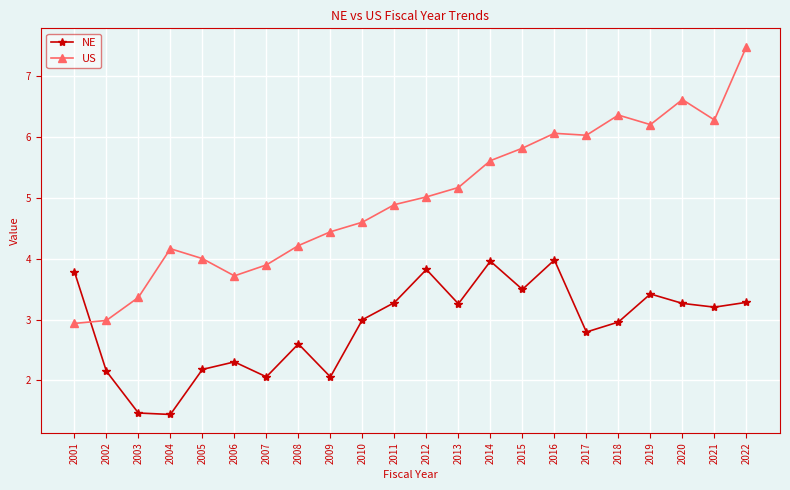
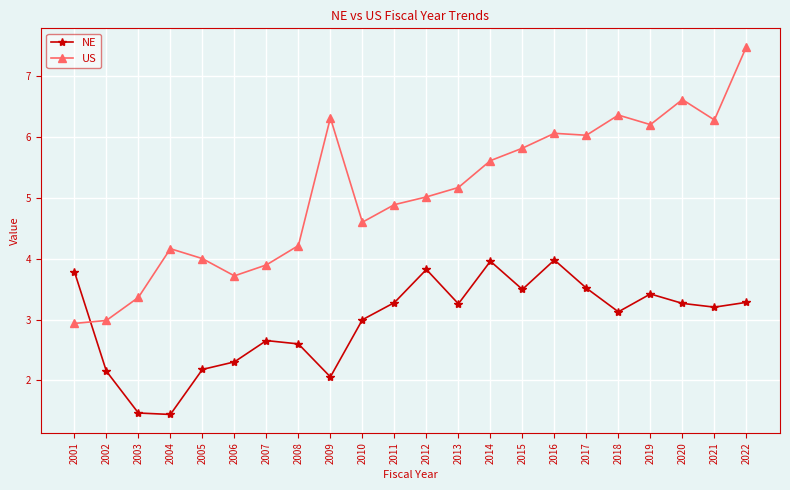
  {
    "NE": {
      "2001": 3.8,
      "2002": 2.2,
      "2003": 1.5,
      "2004": 1.4,
      "2005": 2.2,
      "2006": 2.3,
-     "2007": 2.1,
+     "2007": 2.7,
      "2008": 2.6,
      "2009": 2.1,
      "2010": 3.0,
      "2011": 3.3,
      "2012": 3.8,
      "2013": 3.3,
      "2014": 4.0,
      "2015": 3.5,
      "2016": 4.0,
-     "2017": 2.8,
-     "2018": 3.0,
+     "2017": 3.5,
+     "2018": 3.1,
      "2019": 3.4,
      "2020": 3.3,
      "2021": 3.2,
      "2022": 3.3
    },
    "US": {
      "2001": 2.9,
      "2002": 3.0,
      "2003": 3.4,
      "2004": 4.2,
      "2005": 4.0,
      "2006": 3.7,
      "2007": 3.9,
      "2008": 4.2,
-     "2009": 4.4,
+     "2009": 6.3,
      "2010": 4.6,
      "2011": 4.9,
      "2012": 5.0,
      "2013": 5.2,
      "2014": 5.6,
      "2015": 5.8,
      "2016": 6.1,
      "2017": 6.0,
      "2018": 6.4,
      "2019": 6.2,
      "2020": 6.6,
      "2021": 6.3,
      "2022": 7.5
    }
  }
